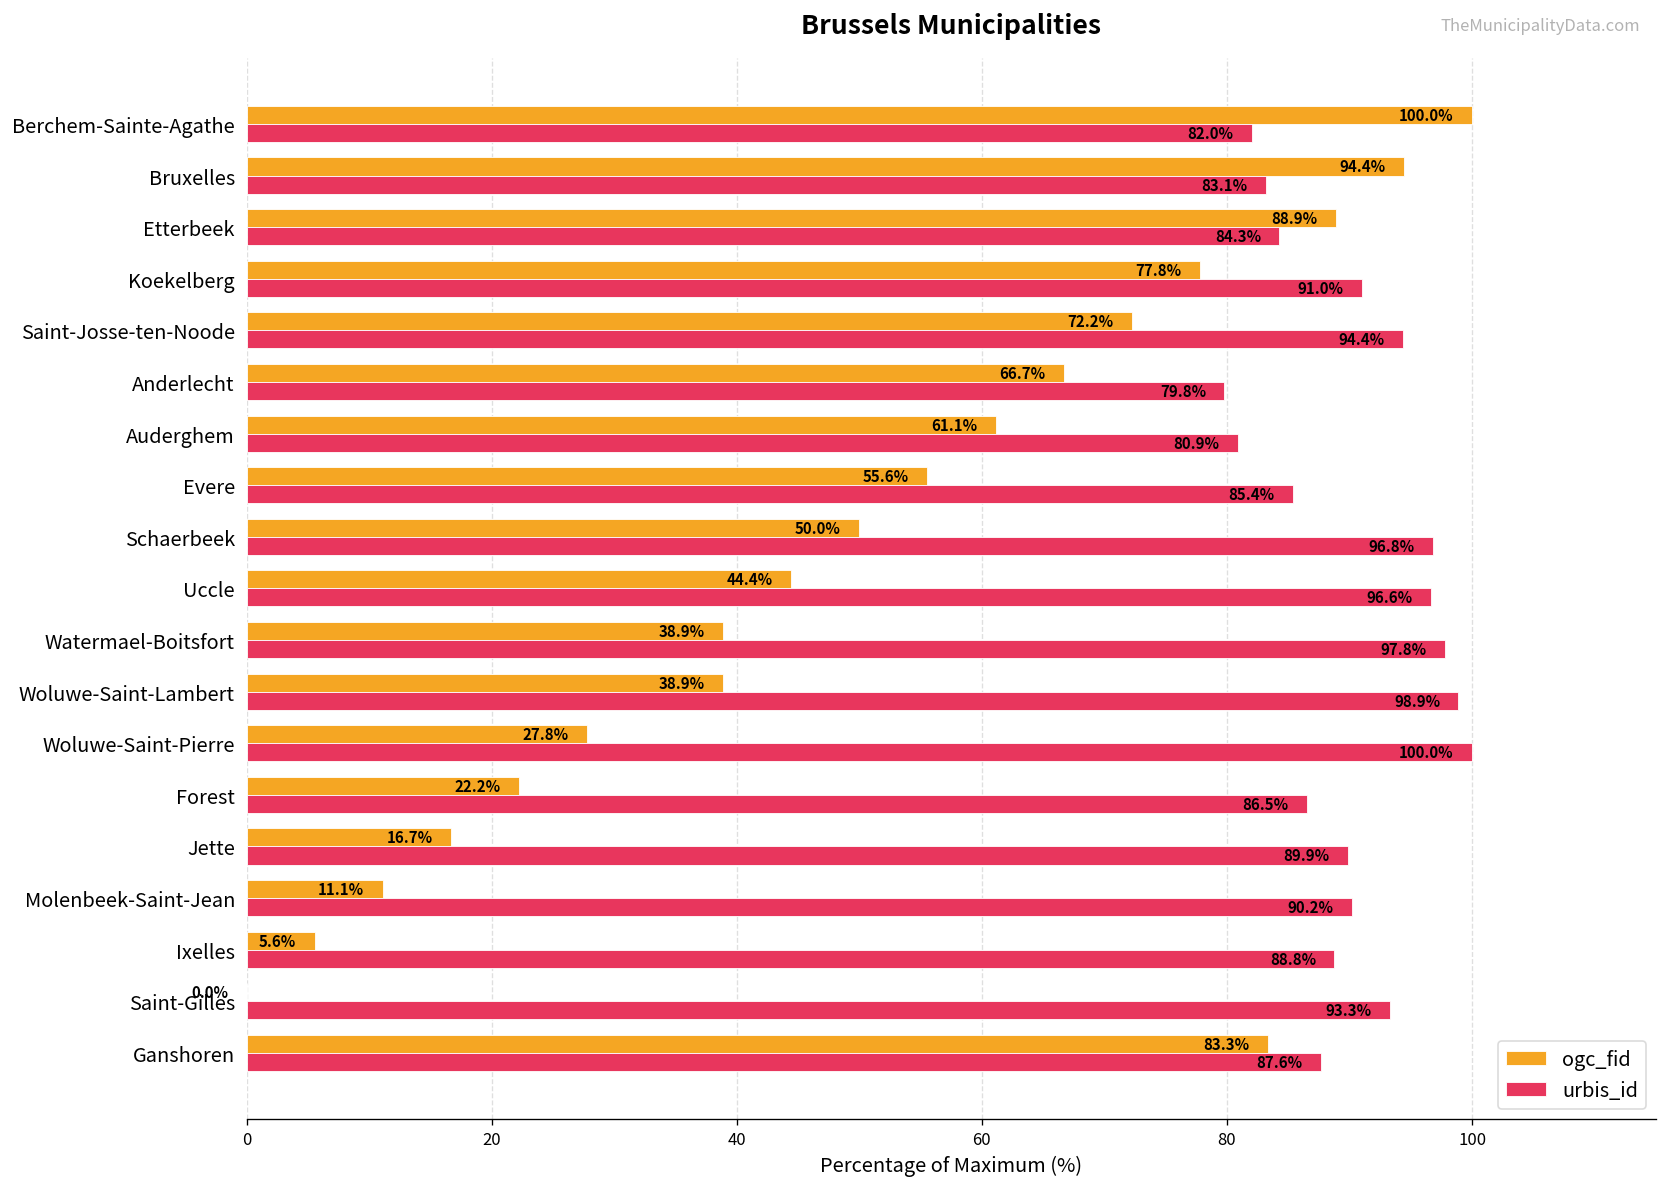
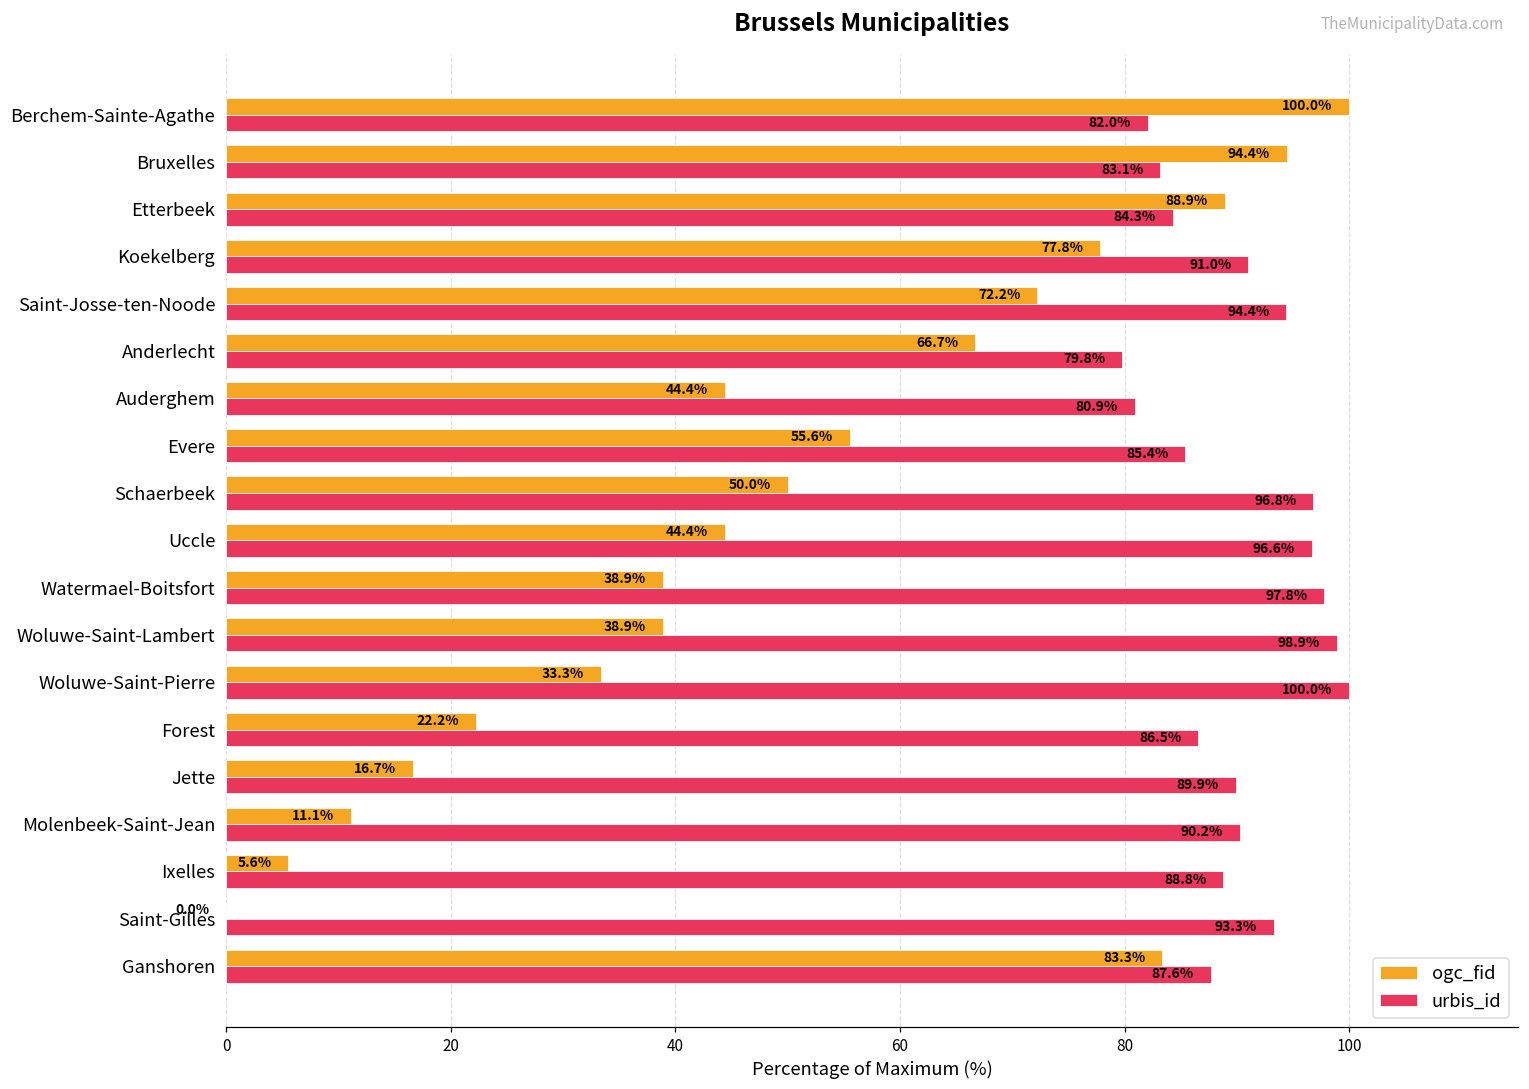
  {
    "ogc_fid": {
      "Berchem-Sainte-Agathe": "100.0%",
      "Bruxelles": "94.4%",
      "Etterbeek": "88.9%",
      "Koekelberg": "77.8%",
      "Saint-Josse-ten-Noode": "72.2%",
      "Anderlecht": "66.7%",
-     "Auderghem": "61.1%",
+     "Auderghem": "44.4%",
      "Evere": "55.6%",
      "Schaerbeek": "50.0%",
      "Uccle": "44.4%",
      "Watermael-Boitsfort": "38.9%",
      "Woluwe-Saint-Lambert": "38.9%",
-     "Woluwe-Saint-Pierre": "27.8%",
+     "Woluwe-Saint-Pierre": "33.3%",
      "Forest": "22.2%",
      "Jette": "16.7%",
      "Molenbeek-Saint-Jean": "11.1%",
      "Ixelles": "5.6%",
      "Saint-Gilles": "0.0%",
      "Ganshoren": "83.3%"
    },
    "urbis_id": {
      "Berchem-Sainte-Agathe": "82.0%",
      "Bruxelles": "83.1%",
      "Etterbeek": "84.3%",
      "Koekelberg": "91.0%",
      "Saint-Josse-ten-Noode": "94.4%",
      "Anderlecht": "79.8%",
      "Auderghem": "80.9%",
      "Evere": "85.4%",
      "Schaerbeek": "96.8%",
      "Uccle": "96.6%",
      "Watermael-Boitsfort": "97.8%",
      "Woluwe-Saint-Lambert": "98.9%",
      "Woluwe-Saint-Pierre": "100.0%",
      "Forest": "86.5%",
      "Jette": "89.9%",
      "Molenbeek-Saint-Jean": "90.2%",
      "Ixelles": "88.8%",
      "Saint-Gilles": "93.3%",
      "Ganshoren": "87.6%"
    }
  }
